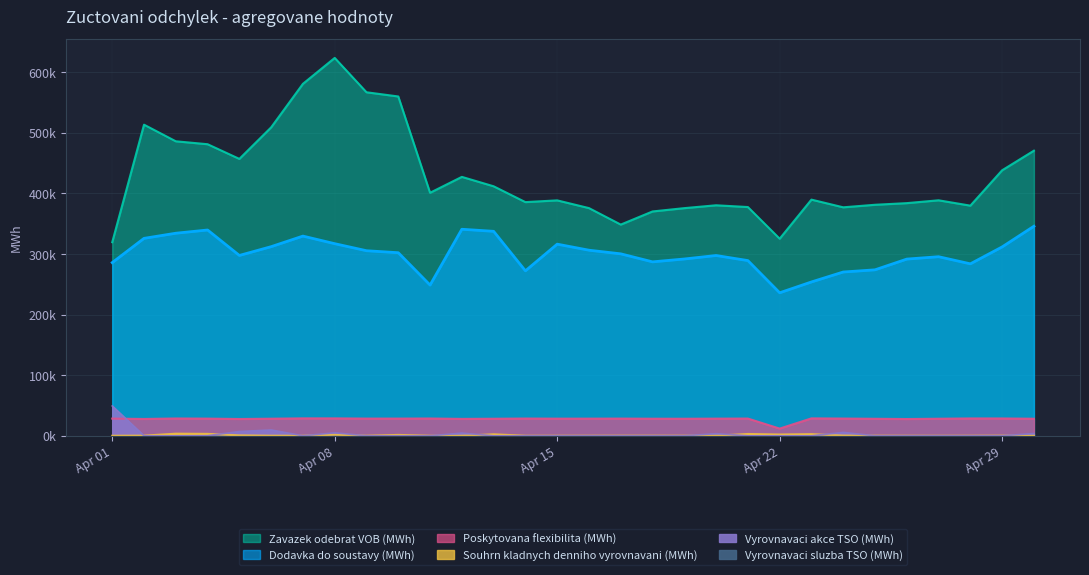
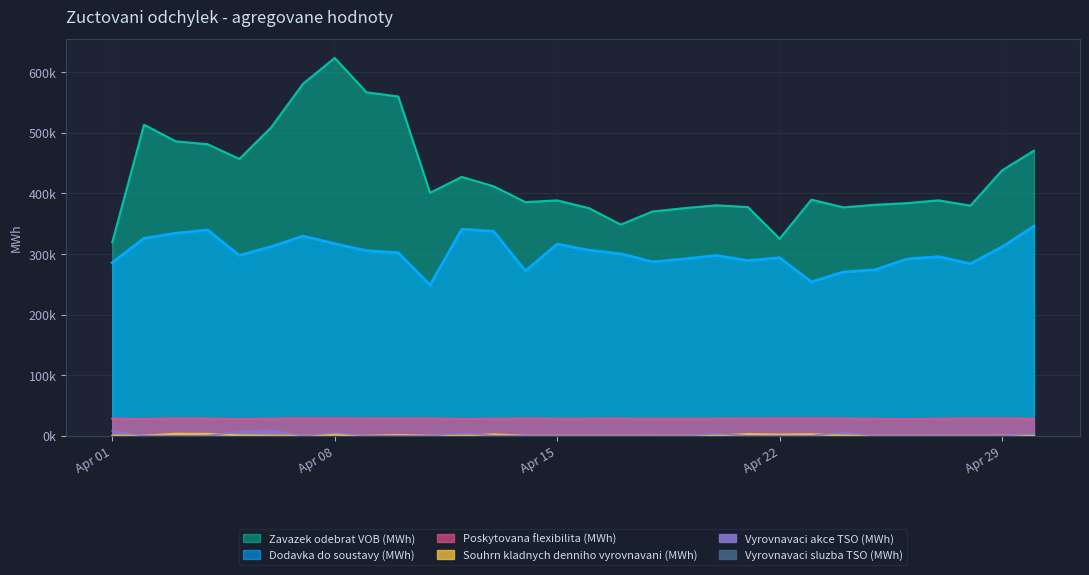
  {
    "Zavazek odebrat VOB (MWh)": {
      "Apr 01": 320000,
      "Apr 08": 620000,
      "Apr 15": 390000,
      "Apr 22": 330000,
      "Apr 29": 440000
    },
    "Dodavka do soustavy (MWh)": {
      "Apr 01": 290000,
      "Apr 08": 320000,
      "Apr 15": 320000,
-     "Apr 22": 240000,
+     "Apr 22": 290000,
      "Apr 29": 310000
    },
    "Poskytovana flexibilita (MWh)": {
      "Apr 01": 30000,
      "Apr 08": 30000,
      "Apr 15": 30000,
-     "Apr 22": 10000,
+     "Apr 22": 30000,
      "Apr 29": 30000
    },
    "Vyrovnavaci akce TSO (MWh)": {
-     "Apr 01": 50000
+     "Apr 01": 10000
    }
  }
